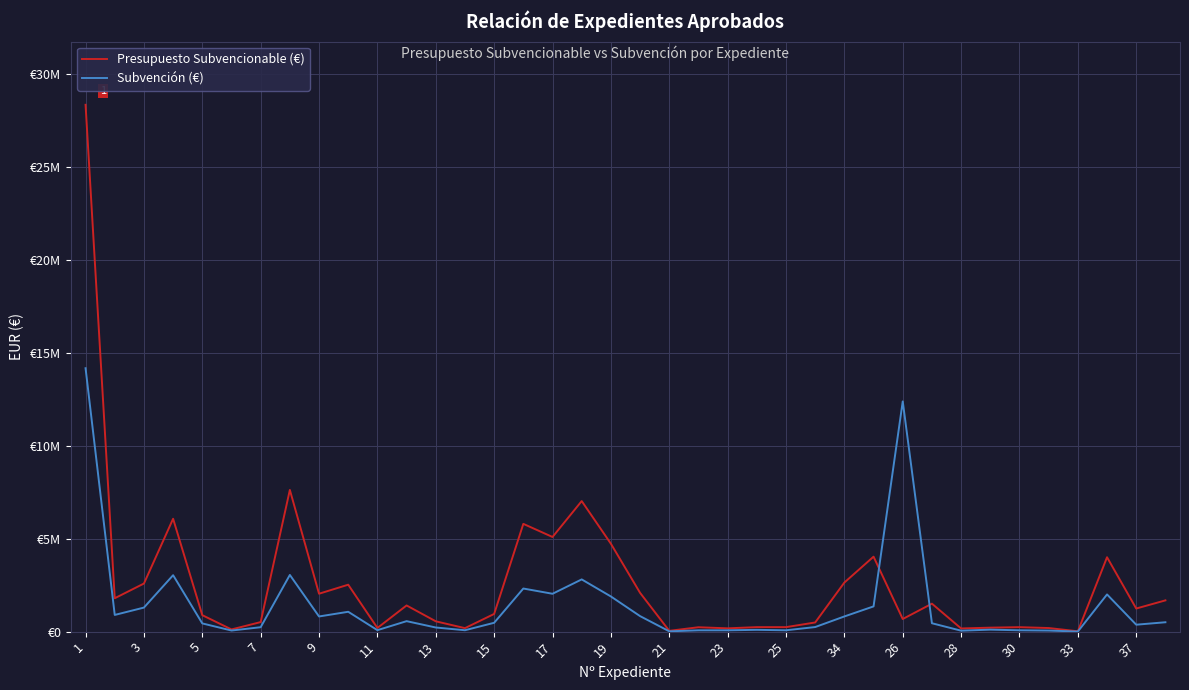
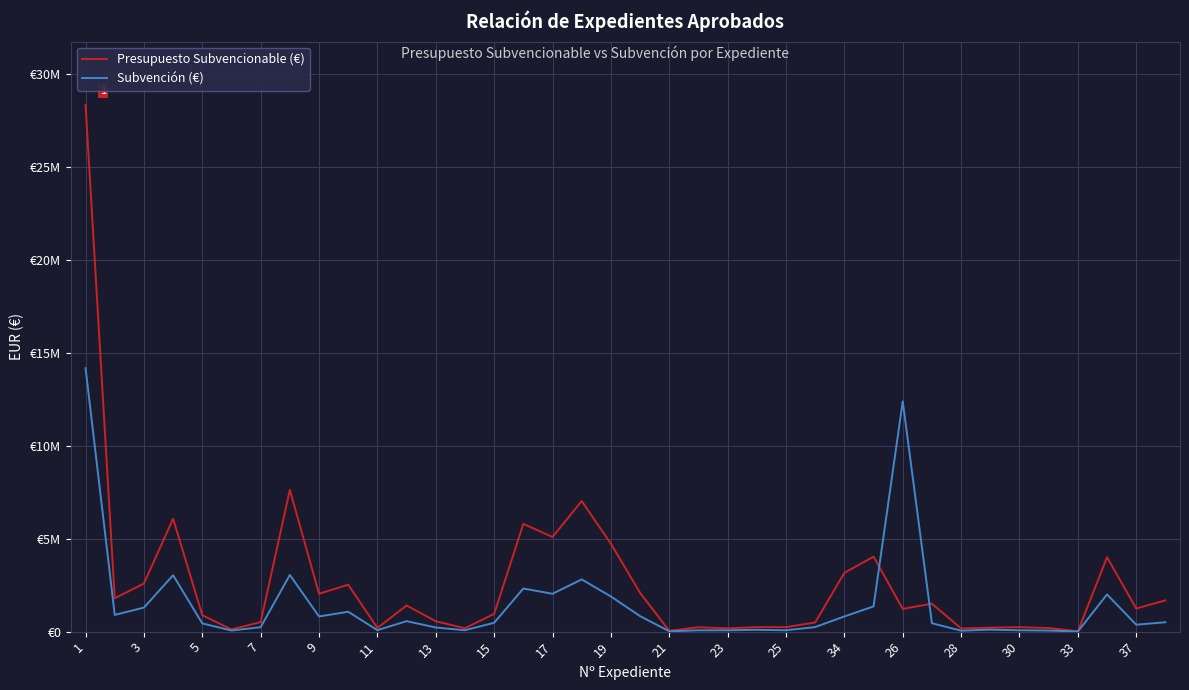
  {
    "Presupuesto Subvencionable (€)": {
-     "34": "€2600000",
-     "26": "€700000",
+     "34": "€3200000",
+     "26": "€1200000",
      "30": "€200000"
    },
    "Subvención (€)": {
      "34": "€800000",
      "26": "€12400000",
      "30": "€100000"
    }
  }
